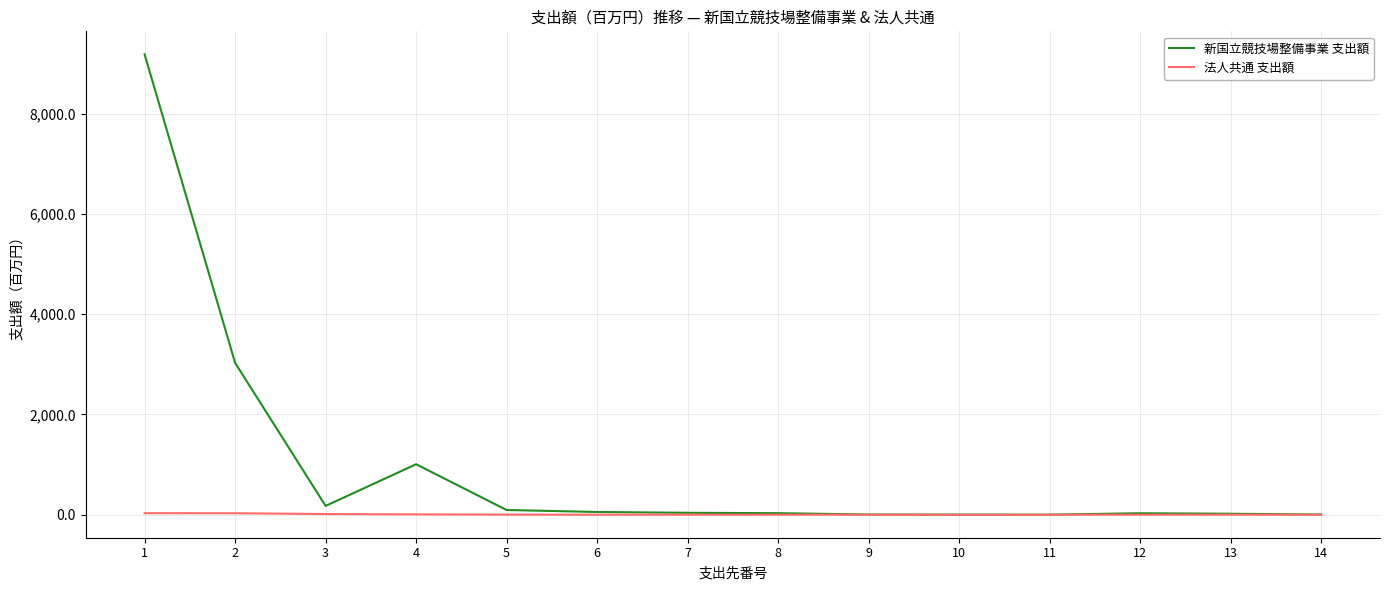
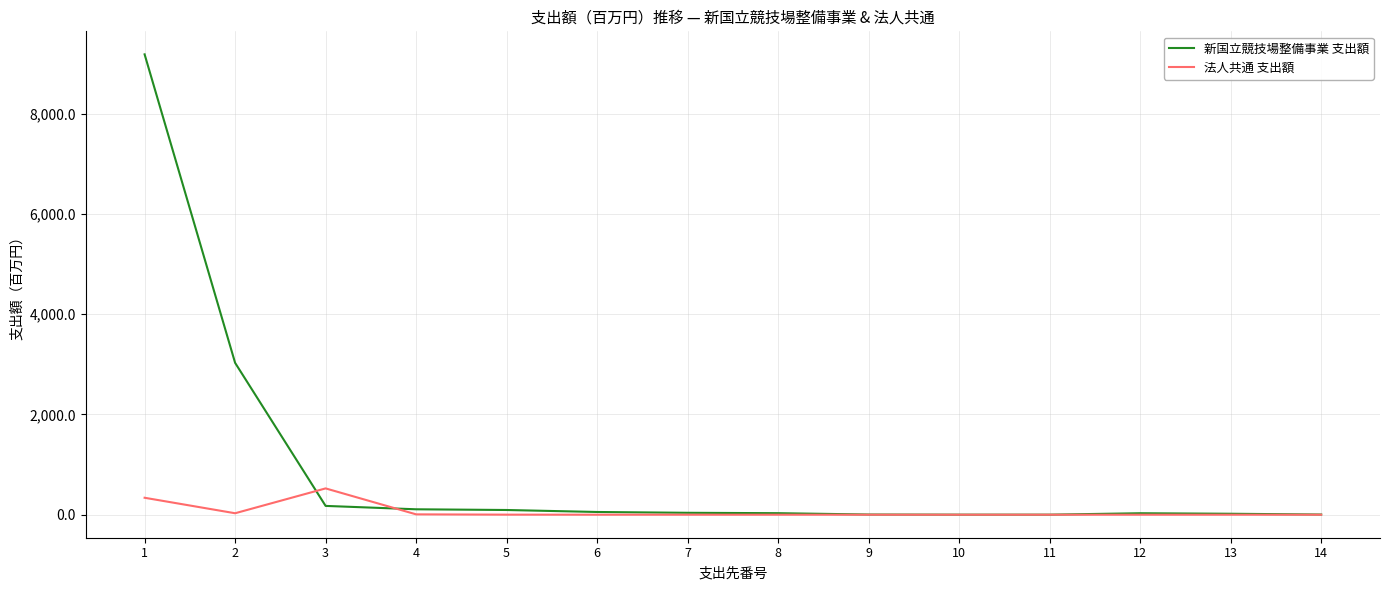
  {
    "新国立競技場整備事業 支出額": {
      "1": "9,200",
      "2": "3,000",
      "3": "200",
-     "4": "1,000",
+     "4": "100",
      "5": "100",
      "6": "100"
    },
    "法人共通 支出額": {
-     "1": "0",
+     "1": "300",
      "2": "0",
-     "3": "0",
+     "3": "500",
      "4": "0",
      "5": "0",
      "6": "0"
    }
  }
